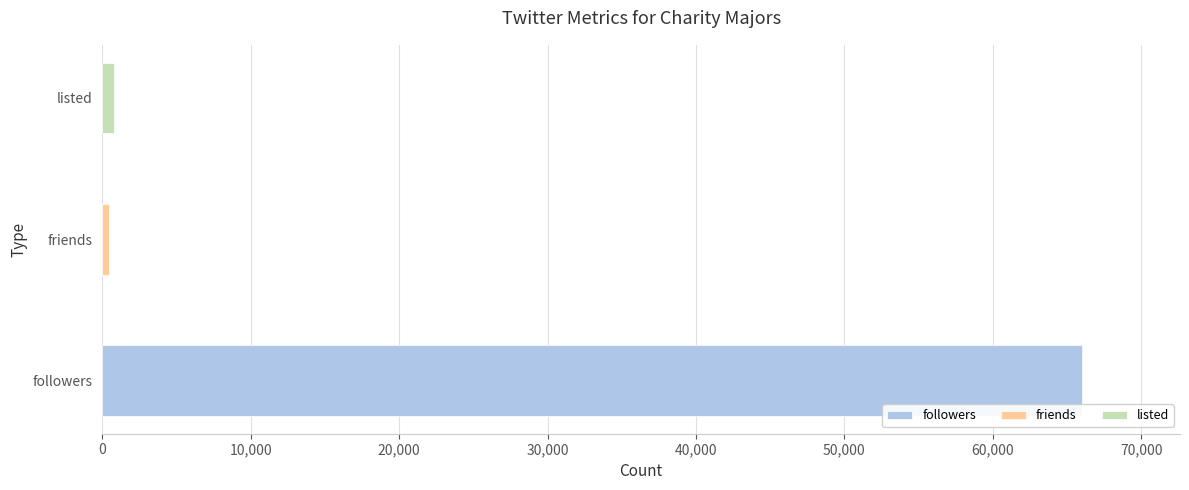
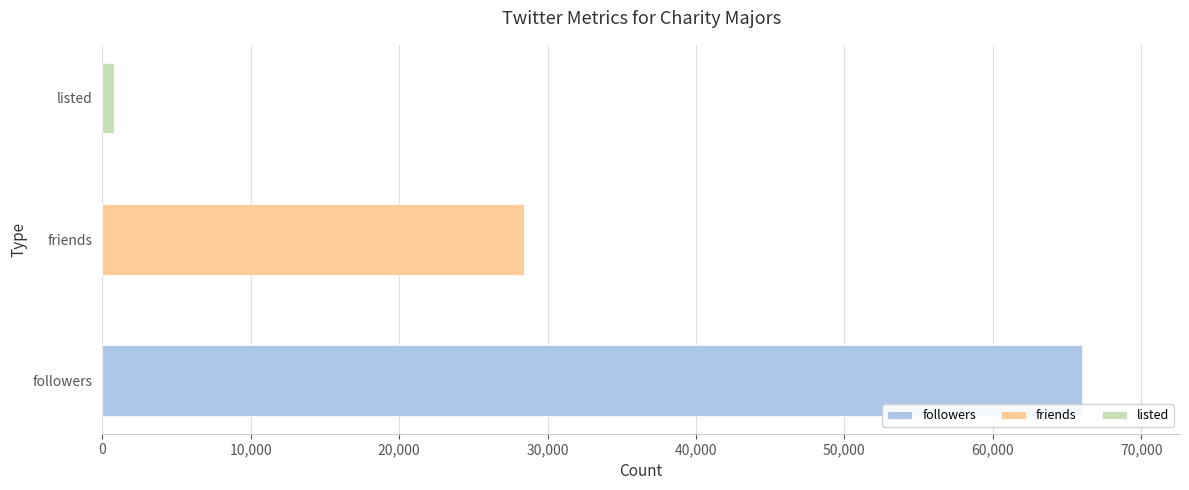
  {
    "listed": "800",
-   "friends": "500",
+   "friends": "28,400",
    "followers": "66,000"
  }
